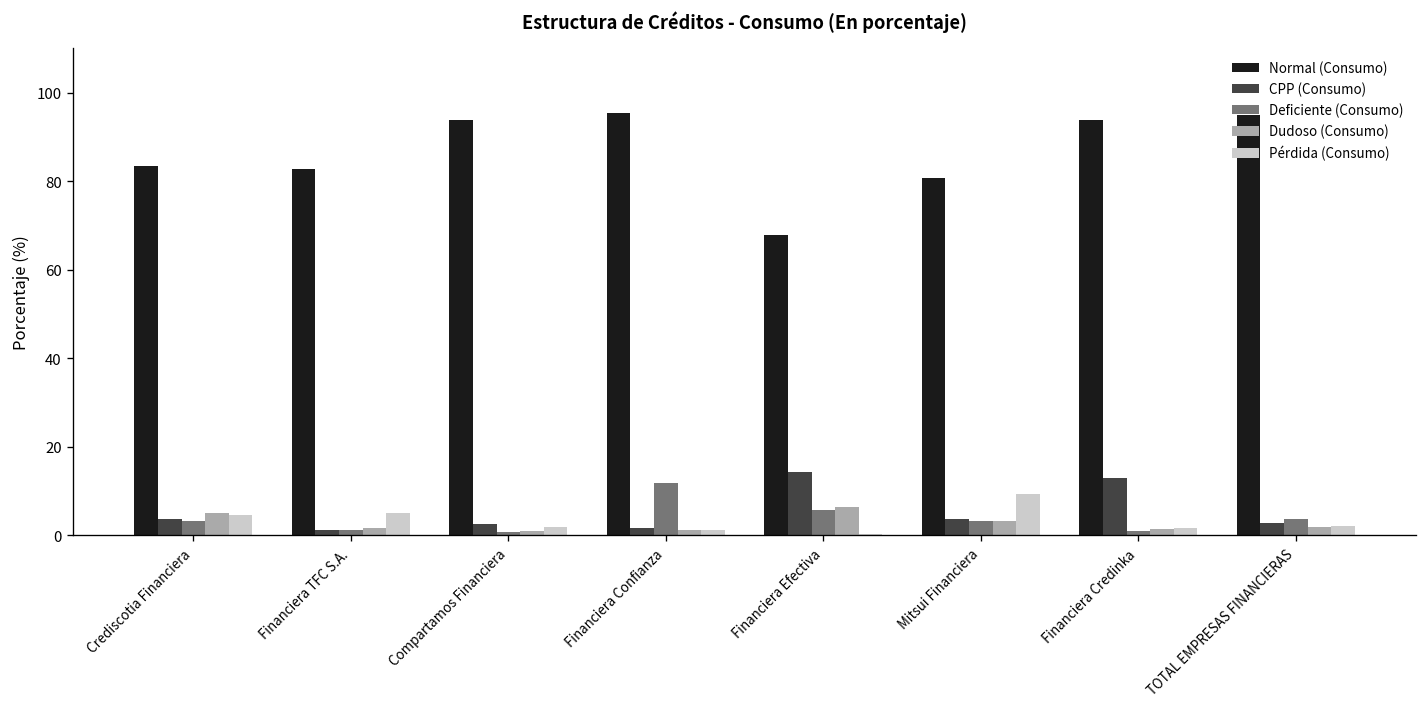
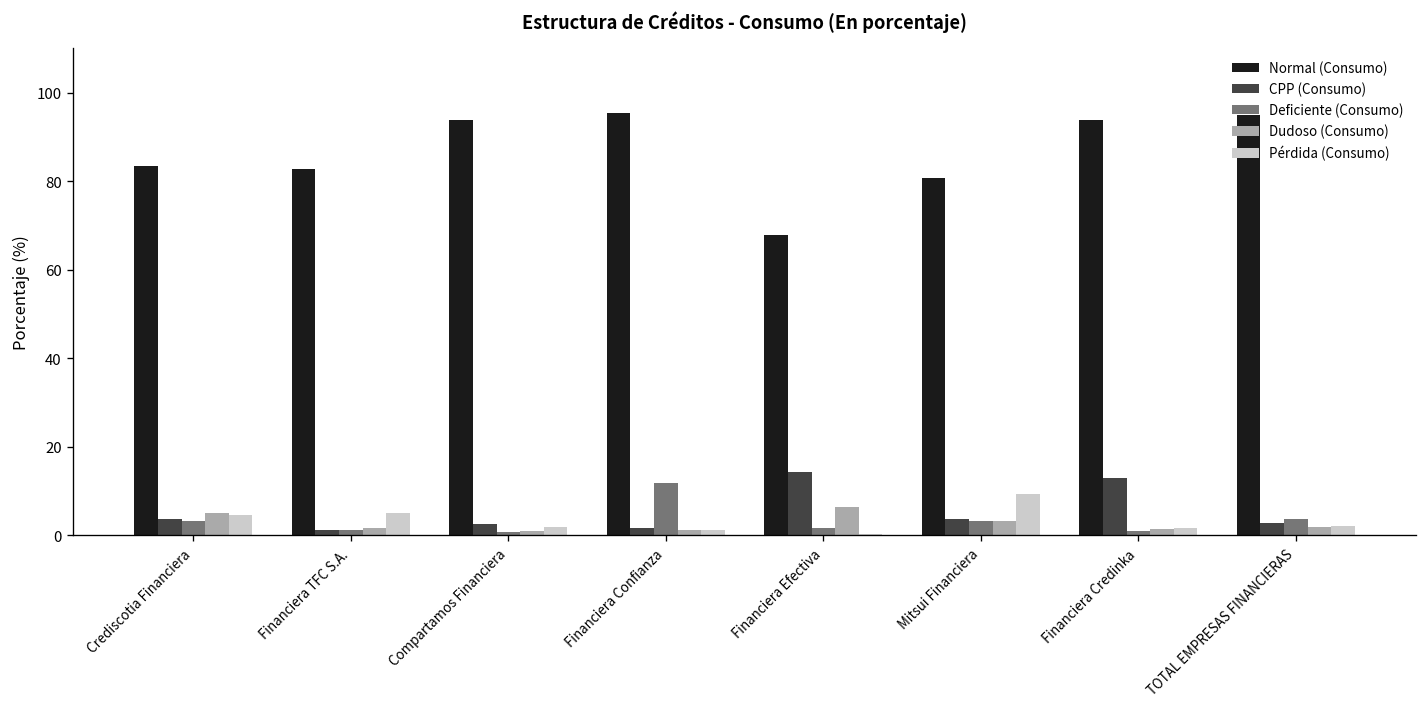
  {
    "Normal (Consumo)": {
      "Crediscotia Financiera": 83,
      "Financiera TFC S.A.": 83,
      "Compartamos Financiera": 94,
      "Financiera Confianza": 95,
      "Financiera Efectiva": 68,
      "Mitsui Financiera": 81,
      "Financiera Credinka": 94,
      "TOTAL EMPRESAS FINANCIERAS": 95
    },
    "CPP (Consumo)": {
      "Crediscotia Financiera": 4,
      "Financiera TFC S.A.": 1,
      "Compartamos Financiera": 3,
      "Financiera Confianza": 2,
      "Financiera Efectiva": 14,
      "Mitsui Financiera": 4,
      "Financiera Credinka": 13,
      "TOTAL EMPRESAS FINANCIERAS": 3
    },
    "Deficiente (Consumo)": {
      "Crediscotia Financiera": 3,
      "Financiera TFC S.A.": 1,
      "Compartamos Financiera": 1,
      "Financiera Confianza": 12,
-     "Financiera Efectiva": 6,
+     "Financiera Efectiva": 2,
      "Mitsui Financiera": 3,
      "Financiera Credinka": 1,
      "TOTAL EMPRESAS FINANCIERAS": 4
    }
  }
